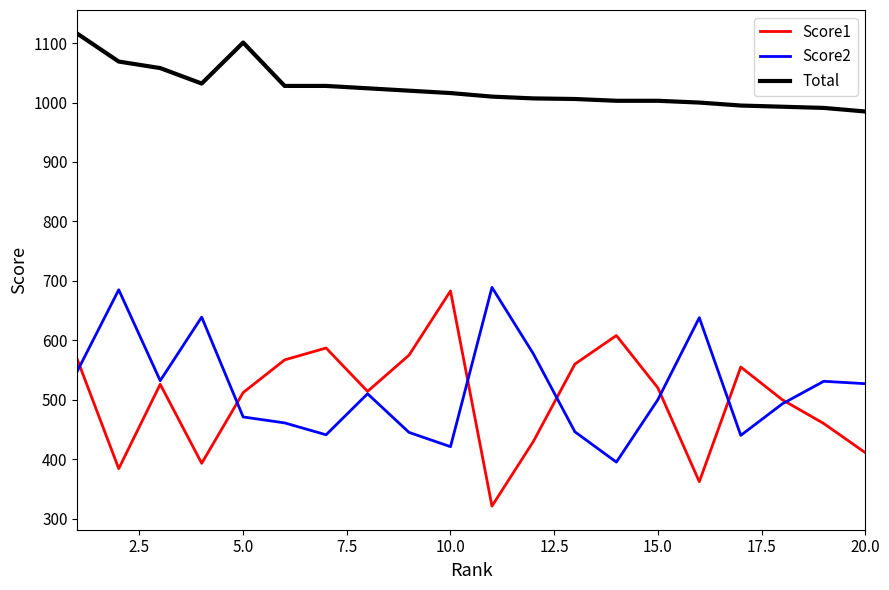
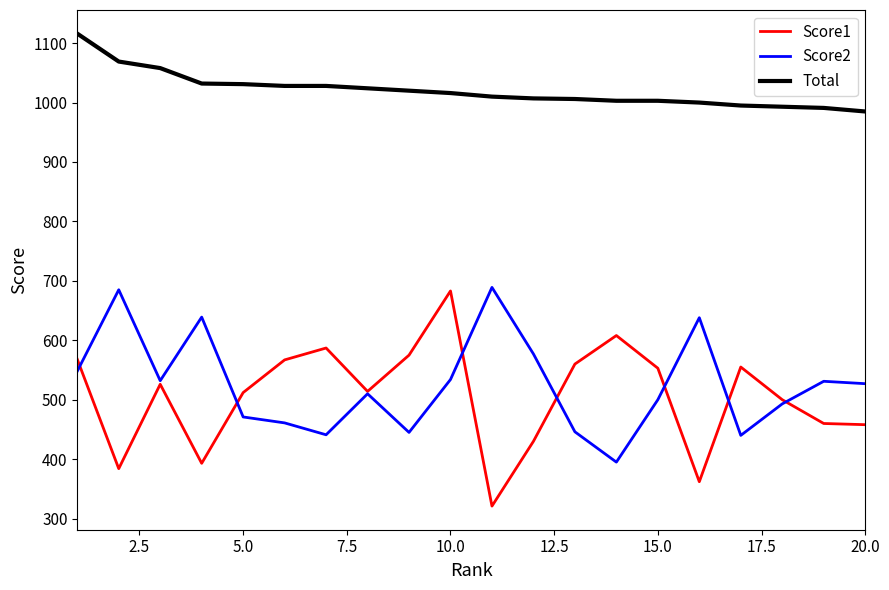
  {
    "Score1": {
      "5.0": 510,
      "10.0": 680,
-     "15.0": 520,
-     "20.0": 410
+     "15.0": 550,
+     "20.0": 460
    },
    "Score2": {
      "5.0": 470,
-     "10.0": 420,
+     "10.0": 530,
      "15.0": 500,
      "20.0": 530
    },
    "Total": {
-     "5.0": 1100,
+     "5.0": 1030,
      "10.0": 1020,
      "15.0": 1000,
      "20.0": 990
    }
  }
